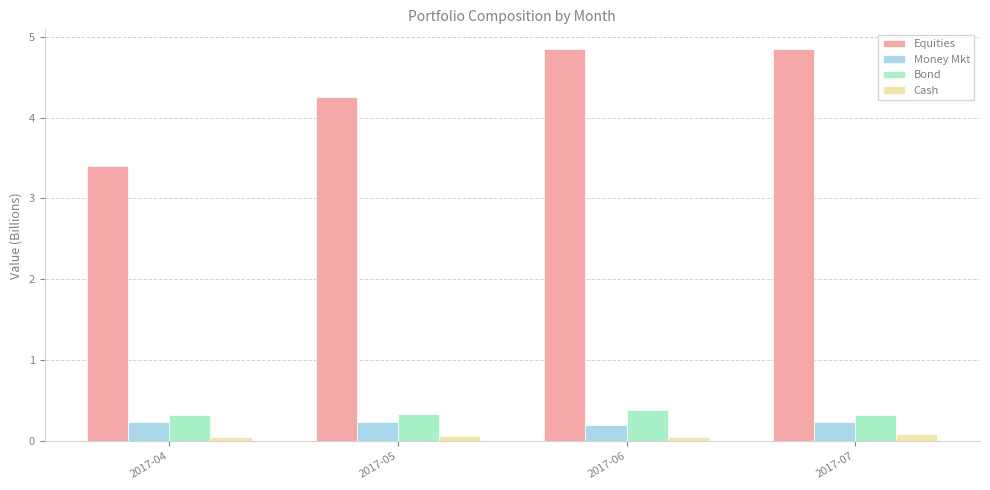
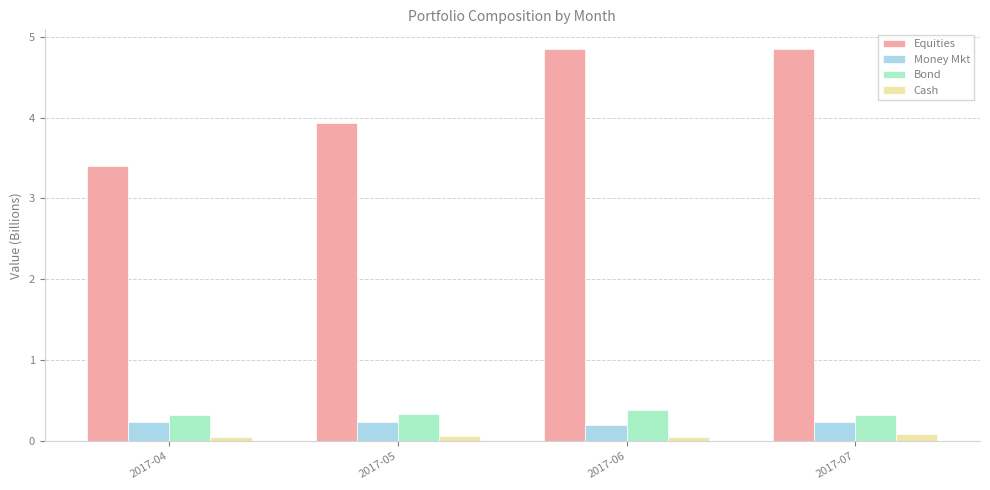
  {
    "Equities": {
      "2017-04": 3.4,
-     "2017-05": 4.3,
+     "2017-05": 3.9,
      "2017-06": 4.8,
      "2017-07": 4.8
    },
    "Cash": {
      "2017-04": 0.0,
      "2017-05": 0.1,
      "2017-06": 0.1,
      "2017-07": 0.1
    }
  }
